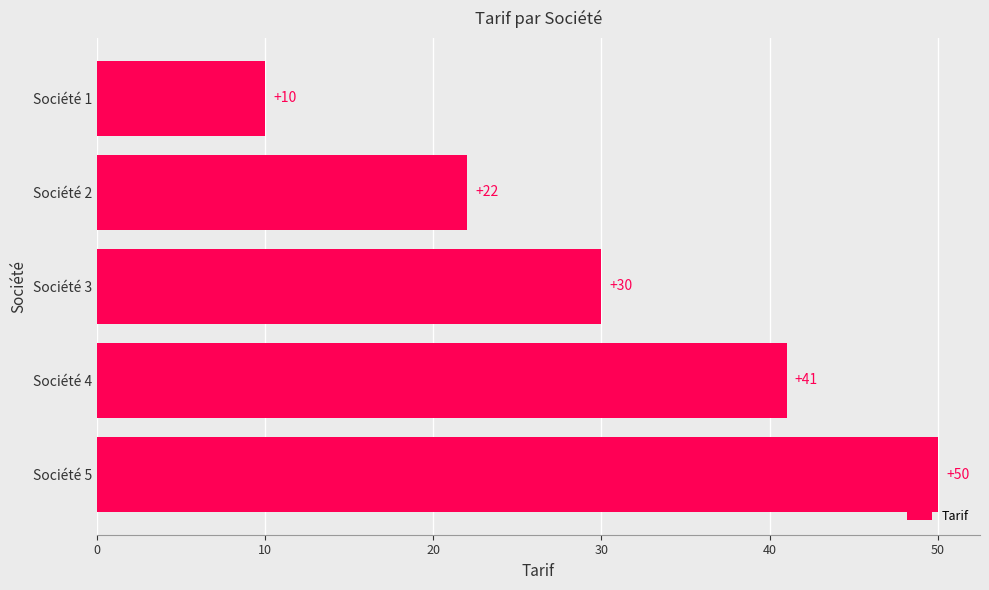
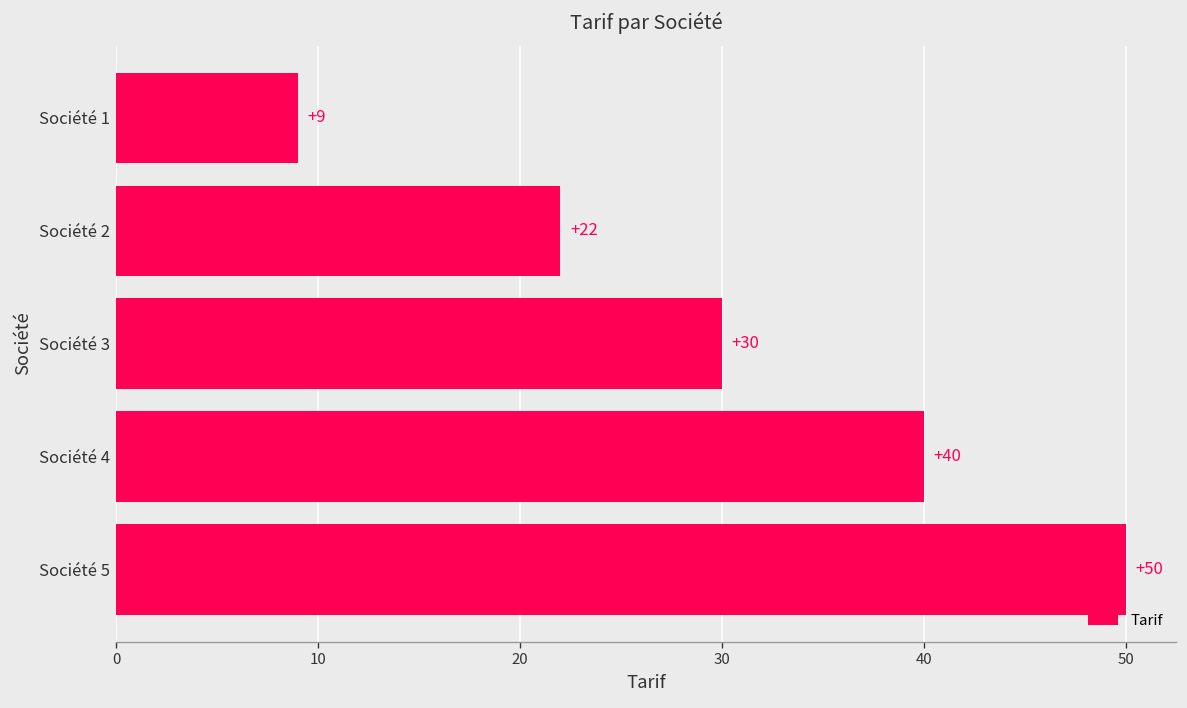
  {
-   "Société 1": "+10",
+   "Société 1": "+9",
    "Société 2": "+22",
    "Société 3": "+30",
-   "Société 4": "+41",
+   "Société 4": "+40",
    "Société 5": "+50"
  }
